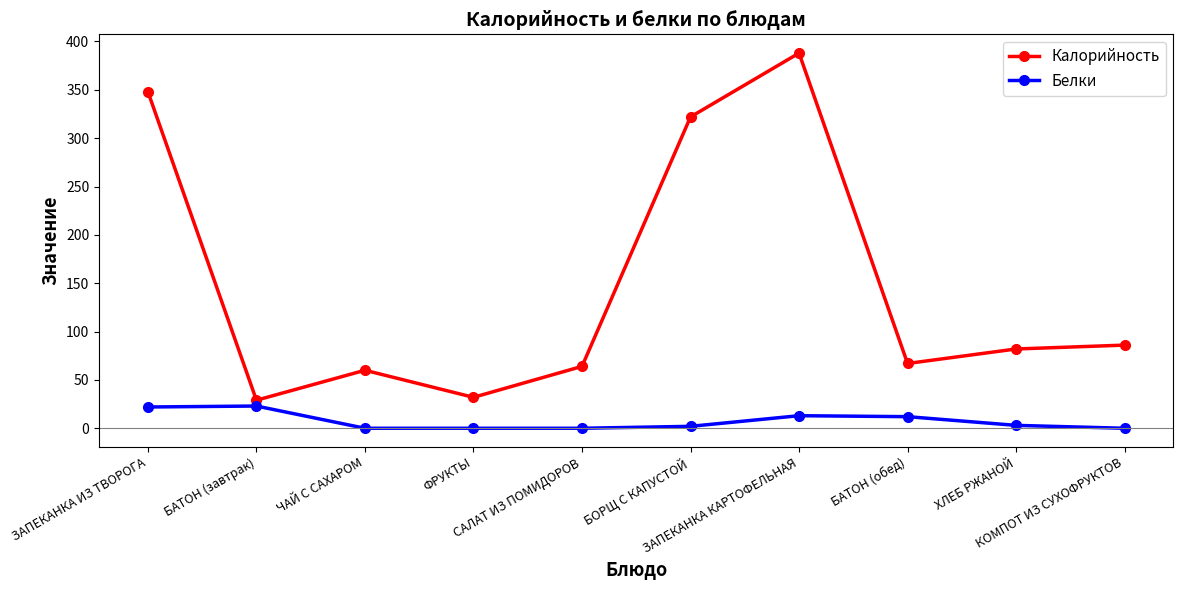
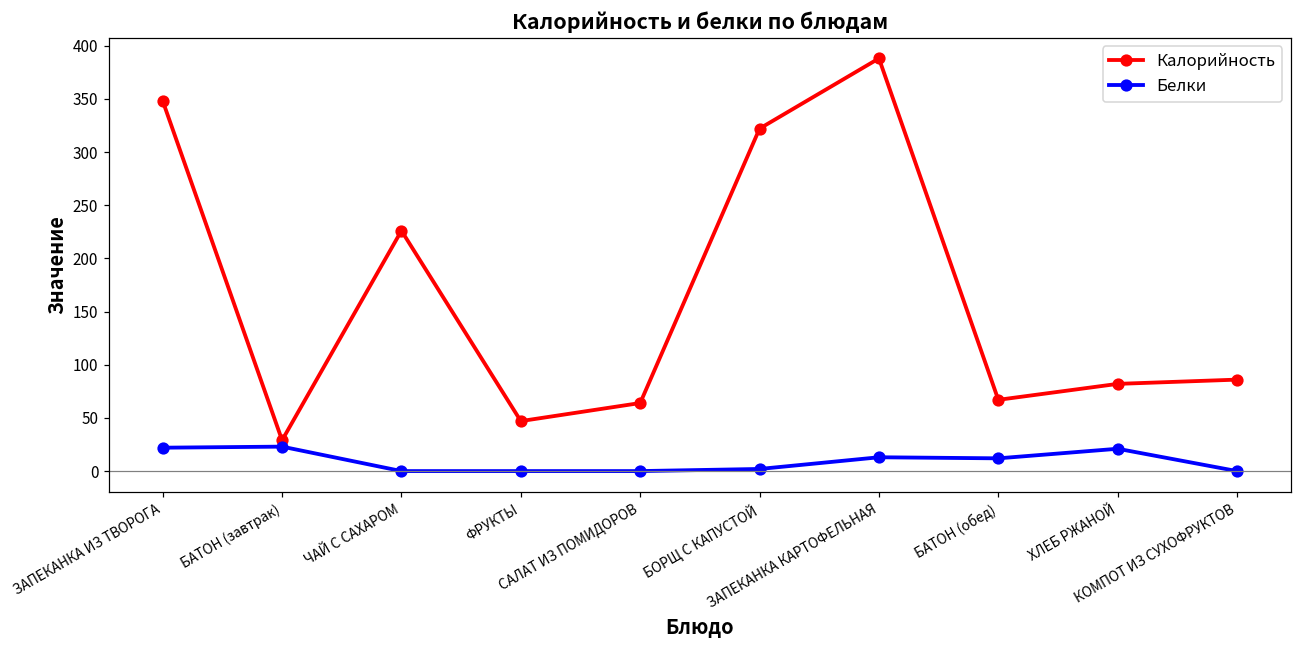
  {
    "Калорийность": {
      "ЗАПЕКАНКА ИЗ ТВОРОГА": 350,
      "БАТОН (завтрак)": 30,
-     "ЧАЙ С САХАРОМ": 60,
-     "ФРУКТЫ": 30,
+     "ЧАЙ С САХАРОМ": 230,
+     "ФРУКТЫ": 50,
      "САЛАТ ИЗ ПОМИДОРОВ": 60,
      "БОРЩ С КАПУСТОЙ": 320,
      "ЗАПЕКАНКА КАРТОФЕЛЬНАЯ": 390,
      "БАТОН (обед)": 70,
      "ХЛЕБ РЖАНОЙ": 80,
      "КОМПОТ ИЗ СУХОФРУКТОВ": 90
    },
    "Белки": {
      "ЗАПЕКАНКА ИЗ ТВОРОГА": 20,
      "БАТОН (завтрак)": 20,
      "ЧАЙ С САХАРОМ": 0,
      "ФРУКТЫ": 0,
      "САЛАТ ИЗ ПОМИДОРОВ": 0,
      "БОРЩ С КАПУСТОЙ": 0,
      "ЗАПЕКАНКА КАРТОФЕЛЬНАЯ": 10,
      "БАТОН (обед)": 10,
-     "ХЛЕБ РЖАНОЙ": 0,
+     "ХЛЕБ РЖАНОЙ": 20,
      "КОМПОТ ИЗ СУХОФРУКТОВ": 0
    }
  }
